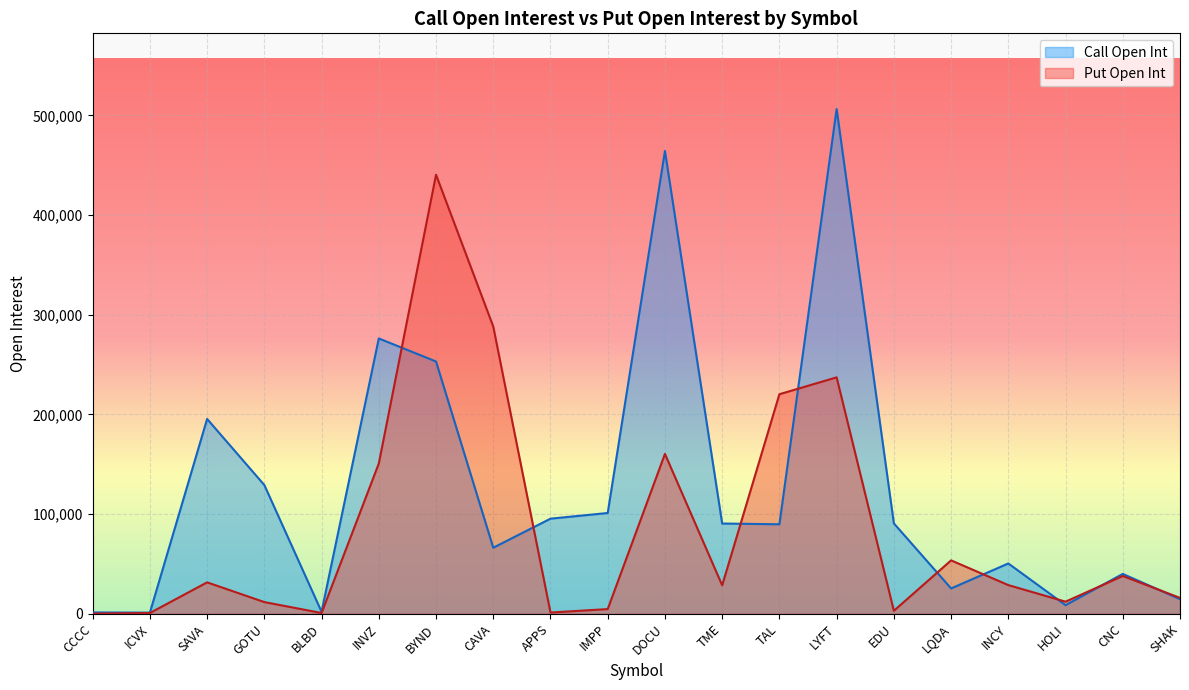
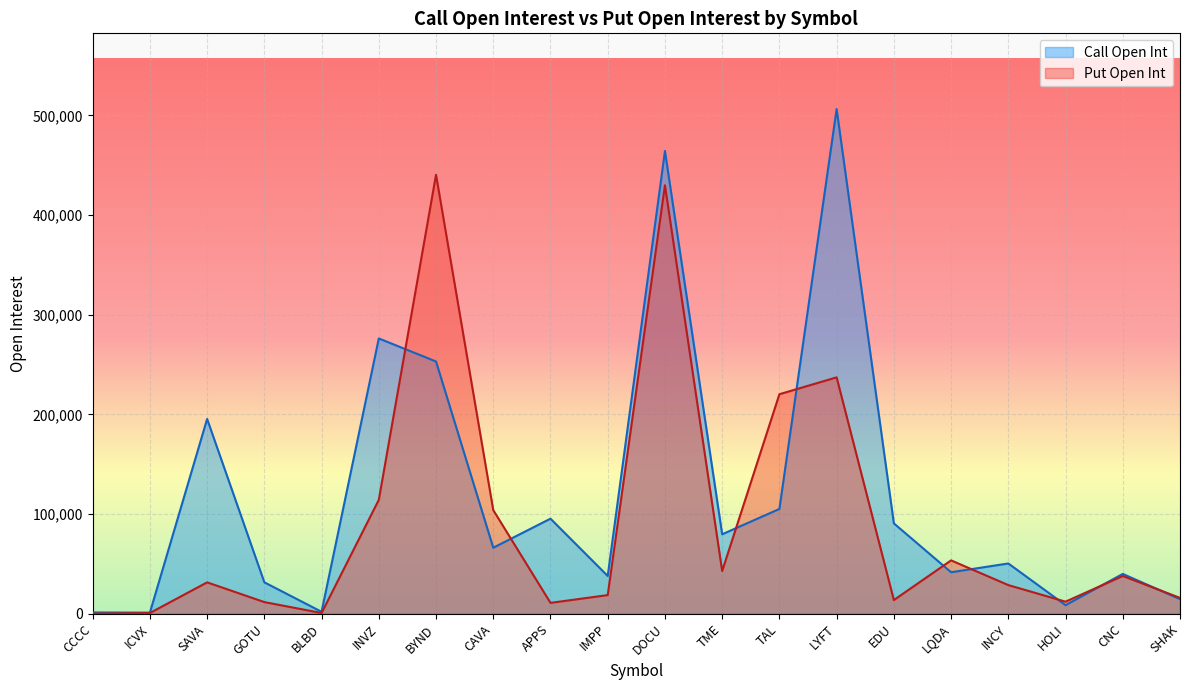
  {
    "Call Open Int": {
      "SAVA": "200,000",
-     "GOTU": "130,000",
+     "GOTU": "30,000",
      "INVZ": "280,000",
      "BYND": "250,000",
      "CAVA": "70,000",
      "APPS": "100,000",
-     "IMPP": "100,000",
+     "IMPP": "40,000",
      "DOCU": "460,000",
-     "TME": "90,000",
-     "TAL": "90,000",
+     "TME": "80,000",
+     "TAL": "110,000",
      "LYFT": "510,000",
      "EDU": "90,000",
-     "LQDA": "30,000",
+     "LQDA": "40,000",
      "INCY": "50,000",
      "HOLI": "10,000"
    },
    "Put Open Int": {
      "SAVA": "30,000",
      "GOTU": "10,000",
-     "INVZ": "150,000",
+     "INVZ": "110,000",
      "BYND": "440,000",
-     "CAVA": "290,000",
-     "APPS": "0",
-     "IMPP": "0",
-     "DOCU": "160,000",
-     "TME": "30,000",
+     "CAVA": "100,000",
+     "APPS": "10,000",
+     "IMPP": "20,000",
+     "DOCU": "430,000",
+     "TME": "40,000",
      "TAL": "220,000",
      "LYFT": "240,000",
-     "EDU": "0",
+     "EDU": "10,000",
      "LQDA": "50,000",
      "INCY": "30,000",
      "HOLI": "10,000"
    }
  }
